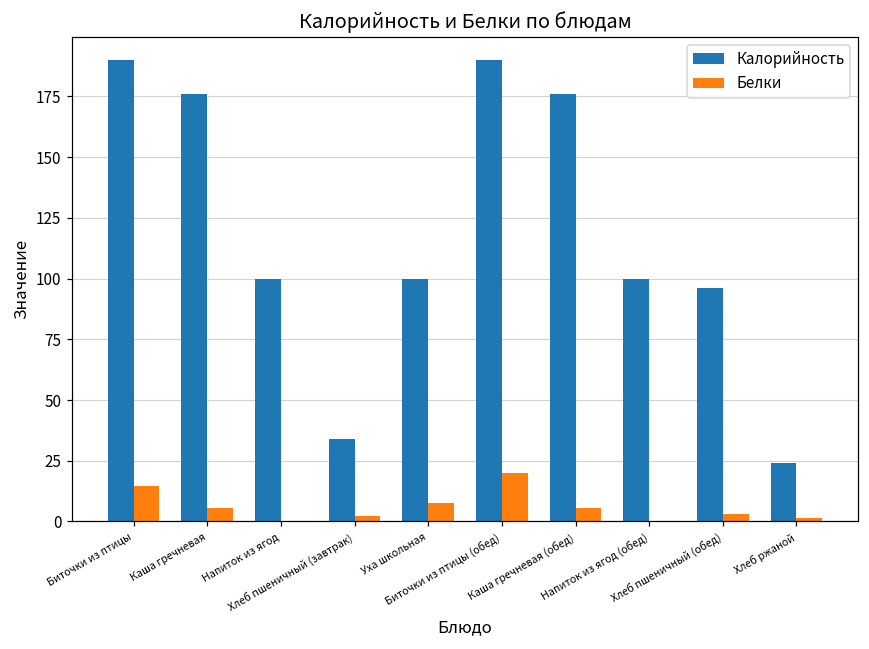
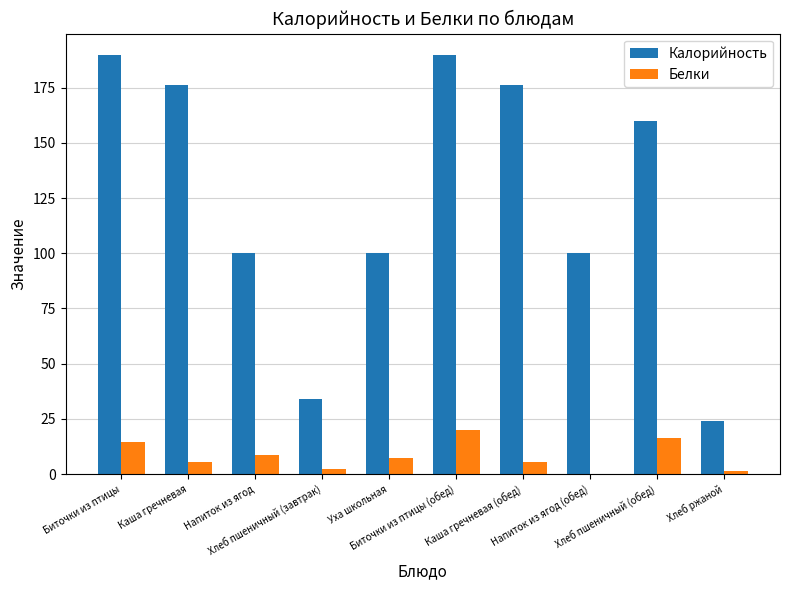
  {
    "Калорийность": {
      "Биточки из птицы": 190,
      "Каша гречневая": 176,
      "Напиток из ягод": 100,
      "Хлеб пшеничный (завтрак)": 34,
      "Уха школьная": 100,
      "Биточки из птицы (обед)": 190,
      "Каша гречневая (обед)": 176,
      "Напиток из ягод (обед)": 100,
-     "Хлеб пшеничный (обед)": 96,
+     "Хлеб пшеничный (обед)": 160,
      "Хлеб ржаной": 24
    },
    "Белки": {
      "Биточки из птицы": 15,
      "Каша гречневая": 6,
-     "Напиток из ягод": 0,
+     "Напиток из ягод": 9,
      "Хлеб пшеничный (завтрак)": 2,
      "Уха школьная": 7,
      "Биточки из птицы (обед)": 20,
      "Каша гречневая (обед)": 6,
-     "Хлеб пшеничный (обед)": 3,
+     "Хлеб пшеничный (обед)": 16,
      "Хлеб ржаной": 2
    }
  }
